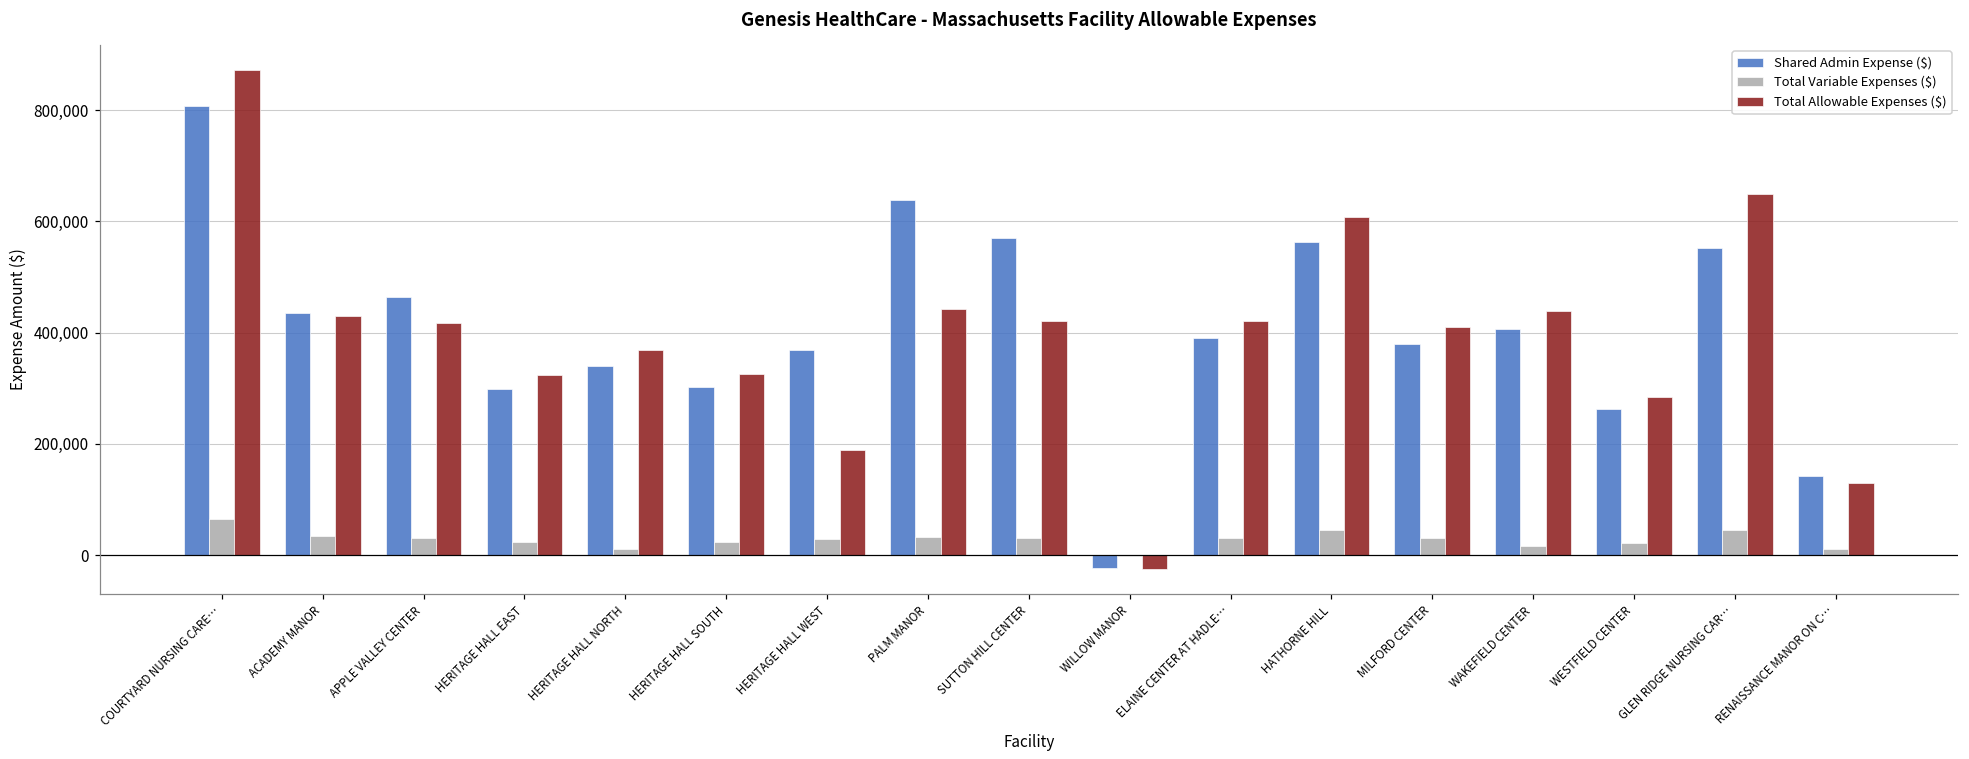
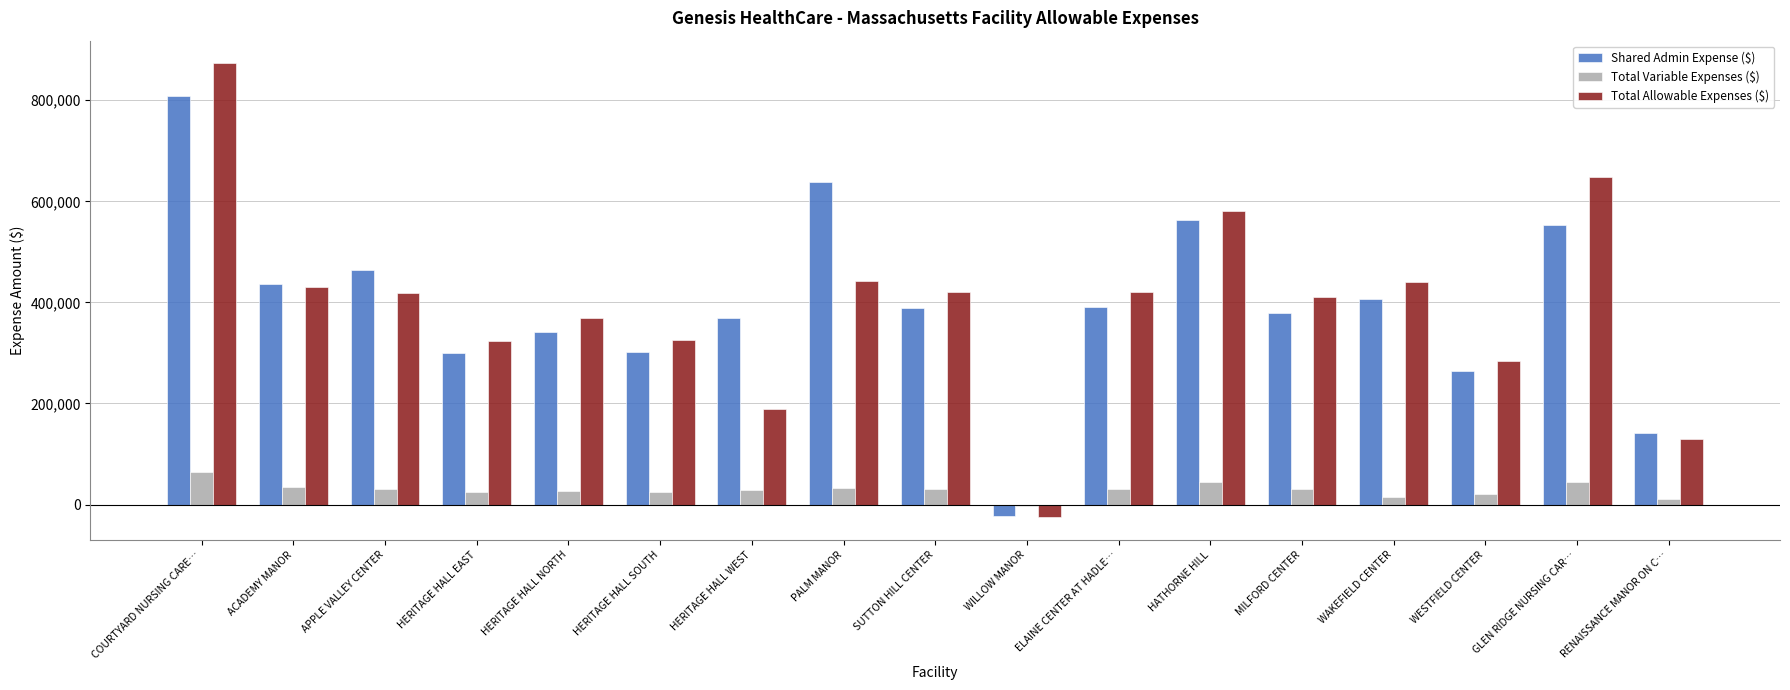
  {
    "Shared Admin Expense ($)": {
      "COURTYARD NURSING CARE…": "810,000",
      "ACADEMY MANOR": "440,000",
      "APPLE VALLEY CENTER": "460,000",
      "HERITAGE HALL EAST": "300,000",
      "HERITAGE HALL NORTH": "340,000",
      "HERITAGE HALL SOUTH": "300,000",
      "HERITAGE HALL WEST": "370,000",
      "PALM MANOR": "640,000",
-     "SUTTON HILL CENTER": "570,000",
+     "SUTTON HILL CENTER": "390,000",
      "WILLOW MANOR": "-20,000",
      "ELAINE CENTER AT HADLE…": "390,000",
      "HATHORNE HILL": "560,000",
      "MILFORD CENTER": "380,000",
      "WAKEFIELD CENTER": "410,000",
      "WESTFIELD CENTER": "260,000",
      "GLEN RIDGE NURSING CAR…": "550,000",
      "RENAISSANCE MANOR ON C…": "140,000"
    },
    "Total Variable Expenses ($)": {
      "COURTYARD NURSING CARE…": "70,000",
      "ACADEMY MANOR": "40,000",
      "APPLE VALLEY CENTER": "30,000",
      "HERITAGE HALL EAST": "20,000",
-     "HERITAGE HALL NORTH": "10,000",
+     "HERITAGE HALL NORTH": "30,000",
      "HERITAGE HALL SOUTH": "20,000",
      "HERITAGE HALL WEST": "30,000",
      "PALM MANOR": "30,000",
      "SUTTON HILL CENTER": "30,000",
      "ELAINE CENTER AT HADLE…": "30,000",
      "HATHORNE HILL": "50,000",
      "MILFORD CENTER": "30,000",
      "WAKEFIELD CENTER": "20,000",
      "WESTFIELD CENTER": "20,000",
      "GLEN RIDGE NURSING CAR…": "40,000",
      "RENAISSANCE MANOR ON C…": "10,000"
    },
    "Total Allowable Expenses ($)": {
      "COURTYARD NURSING CARE…": "870,000",
      "ACADEMY MANOR": "430,000",
      "APPLE VALLEY CENTER": "420,000",
      "HERITAGE HALL EAST": "320,000",
      "HERITAGE HALL NORTH": "370,000",
      "HERITAGE HALL SOUTH": "330,000",
      "HERITAGE HALL WEST": "190,000",
      "PALM MANOR": "440,000",
      "SUTTON HILL CENTER": "420,000",
      "WILLOW MANOR": "-20,000",
      "ELAINE CENTER AT HADLE…": "420,000",
-     "HATHORNE HILL": "610,000",
+     "HATHORNE HILL": "580,000",
      "MILFORD CENTER": "410,000",
      "WAKEFIELD CENTER": "440,000",
      "WESTFIELD CENTER": "280,000",
      "GLEN RIDGE NURSING CAR…": "650,000",
      "RENAISSANCE MANOR ON C…": "130,000"
    }
  }
